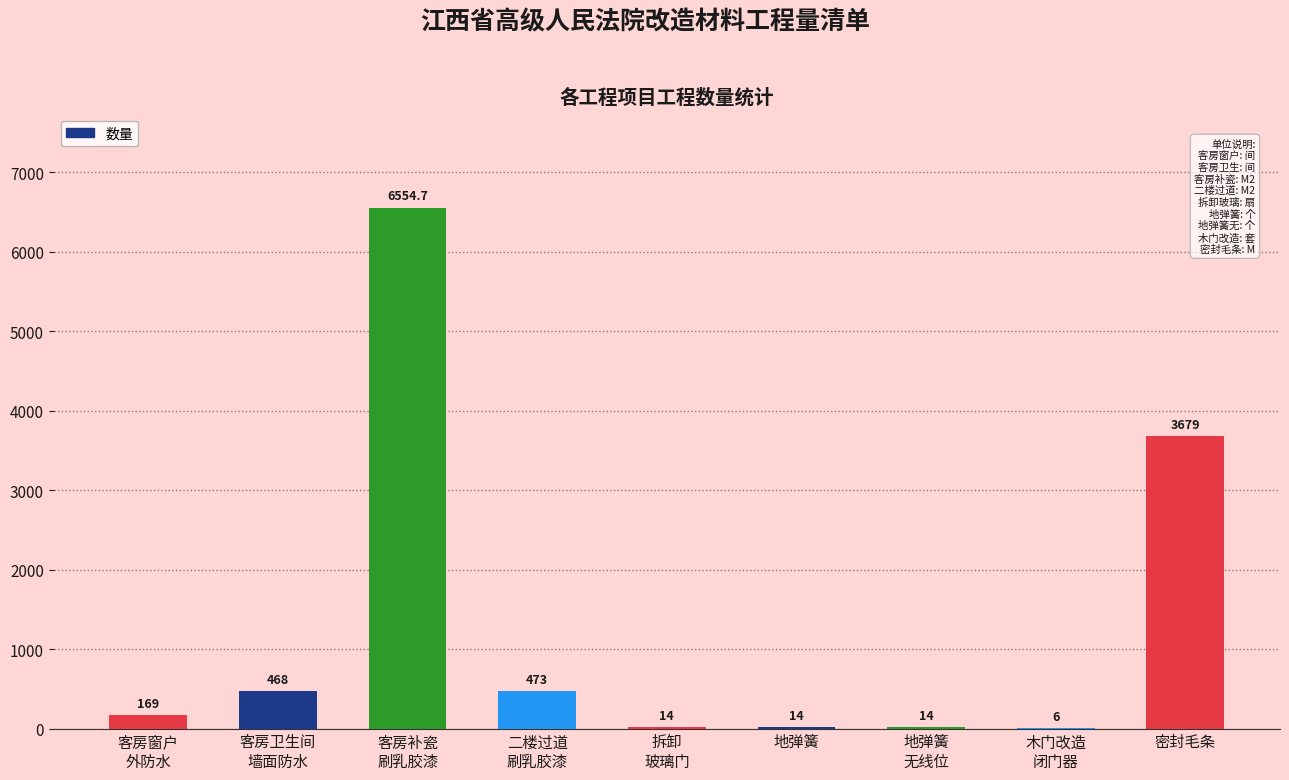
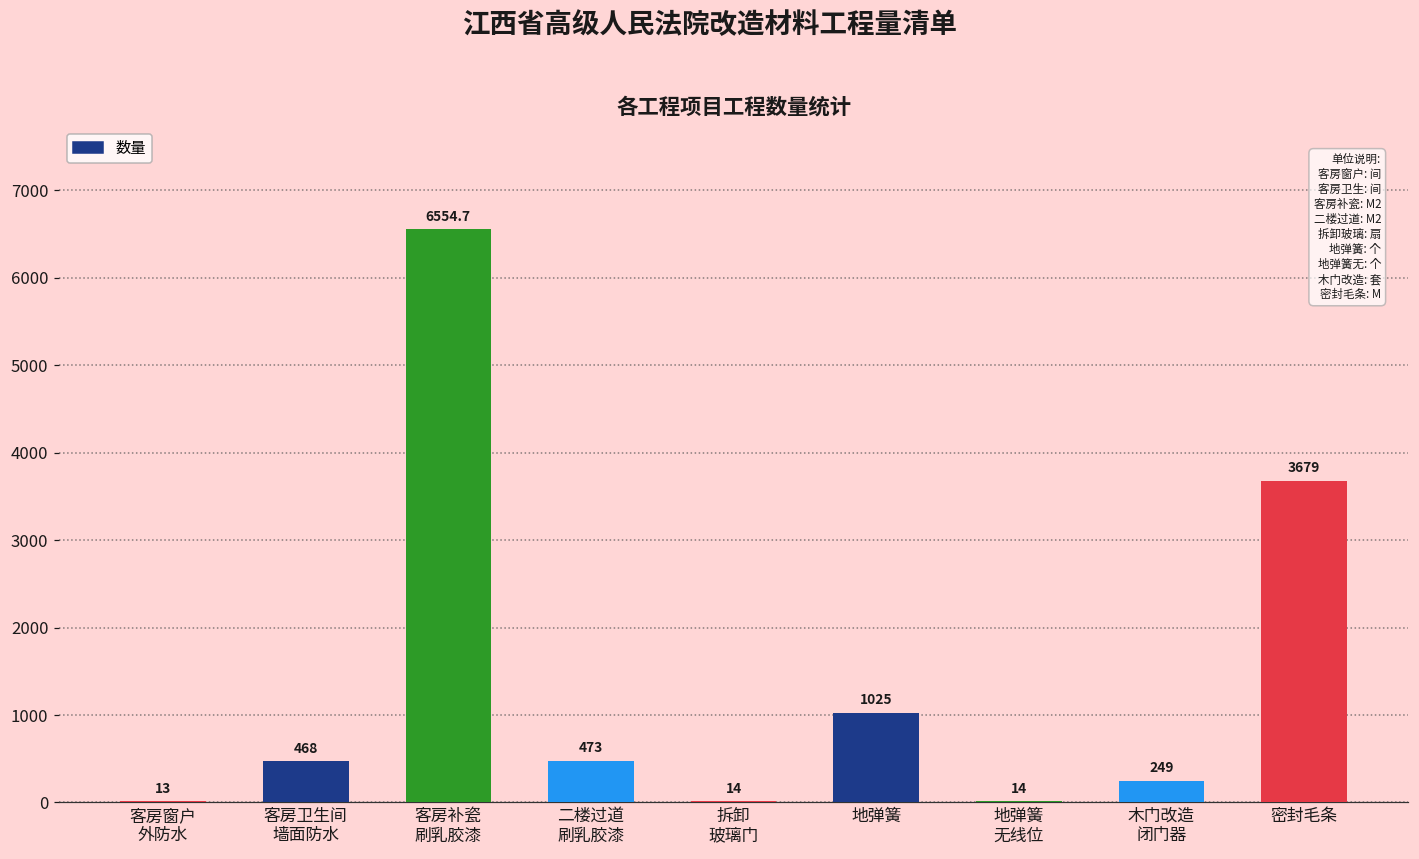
  {
-   "客房窗户 外防水": 169,
+   "客房窗户 外防水": 13,
    "客房卫生间 墙面防水": 468,
    "客房补瓷 刷乳胶漆": 6554.7,
    "二楼过道 刷乳胶漆": 473,
    "拆卸 玻璃门": 14,
-   "地弹簧": 14,
+   "地弹簧": 1025,
    "地弹簧 无线位": 14,
-   "木门改造 闭门器": 6,
+   "木门改造 闭门器": 249,
    "密封毛条": 3679
  }
